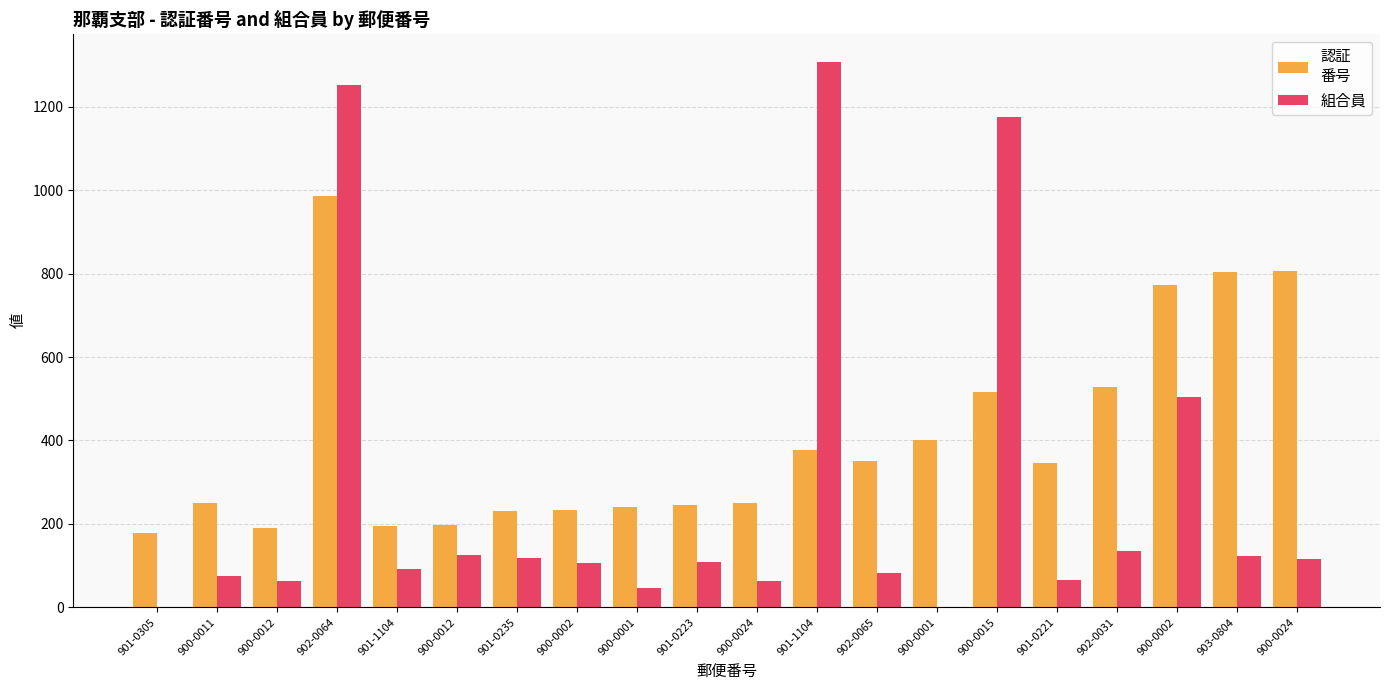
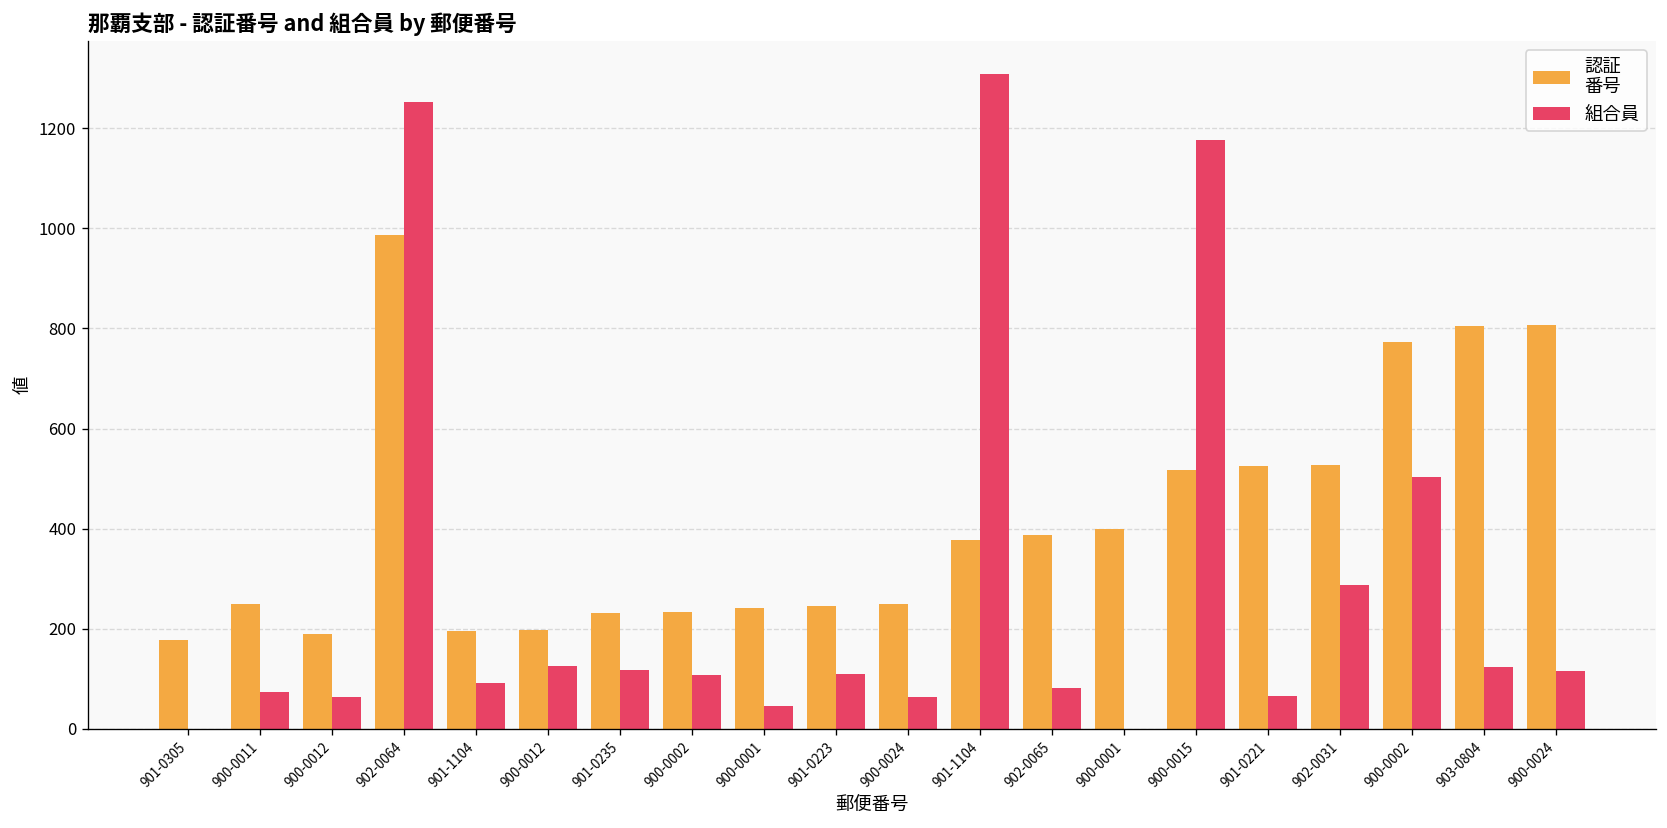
  {
    "認証 番号": {
      "901-0305": 180,
      "900-0011": 250,
      "902-0064": 990,
      "901-0235": 230,
      "901-0223": 250,
-     "902-0065": 350,
+     "902-0065": 390,
      "900-0015": 520,
-     "901-0221": 350,
+     "901-0221": 530,
      "902-0031": 530,
      "903-0804": 810
    },
    "組合員": {
      "901-0305": 0,
      "900-0011": 70,
      "902-0064": 1250,
      "901-0235": 120,
      "901-0223": 110,
      "902-0065": 80,
      "900-0015": 1180,
      "901-0221": 70,
-     "902-0031": 140,
+     "902-0031": 290,
      "903-0804": 120
    }
  }
